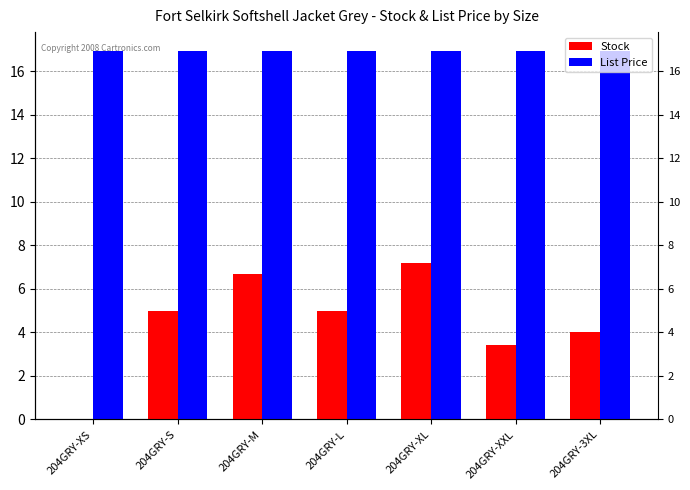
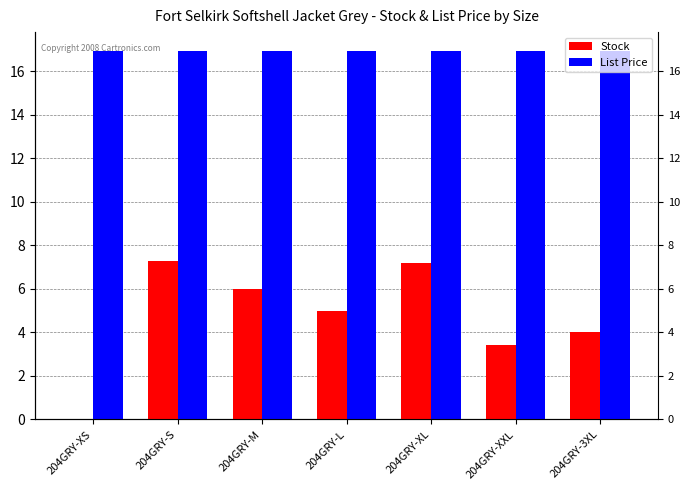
  {
    "Stock": {
      "204GRY-XS": 0.0,
-     "204GRY-S": 5.0,
-     "204GRY-M": 6.7,
+     "204GRY-S": 7.3,
+     "204GRY-M": 6.0,
      "204GRY-L": 5.0,
      "204GRY-XL": 7.2,
      "204GRY-XXL": 3.4,
      "204GRY-3XL": 4.0
    },
    "List Price": {
      "204GRY-S": 17.0,
      "204GRY-M": 17.0,
      "204GRY-L": 17.0,
      "204GRY-XL": 17.0,
      "204GRY-XXL": 17.0
    }
  }
